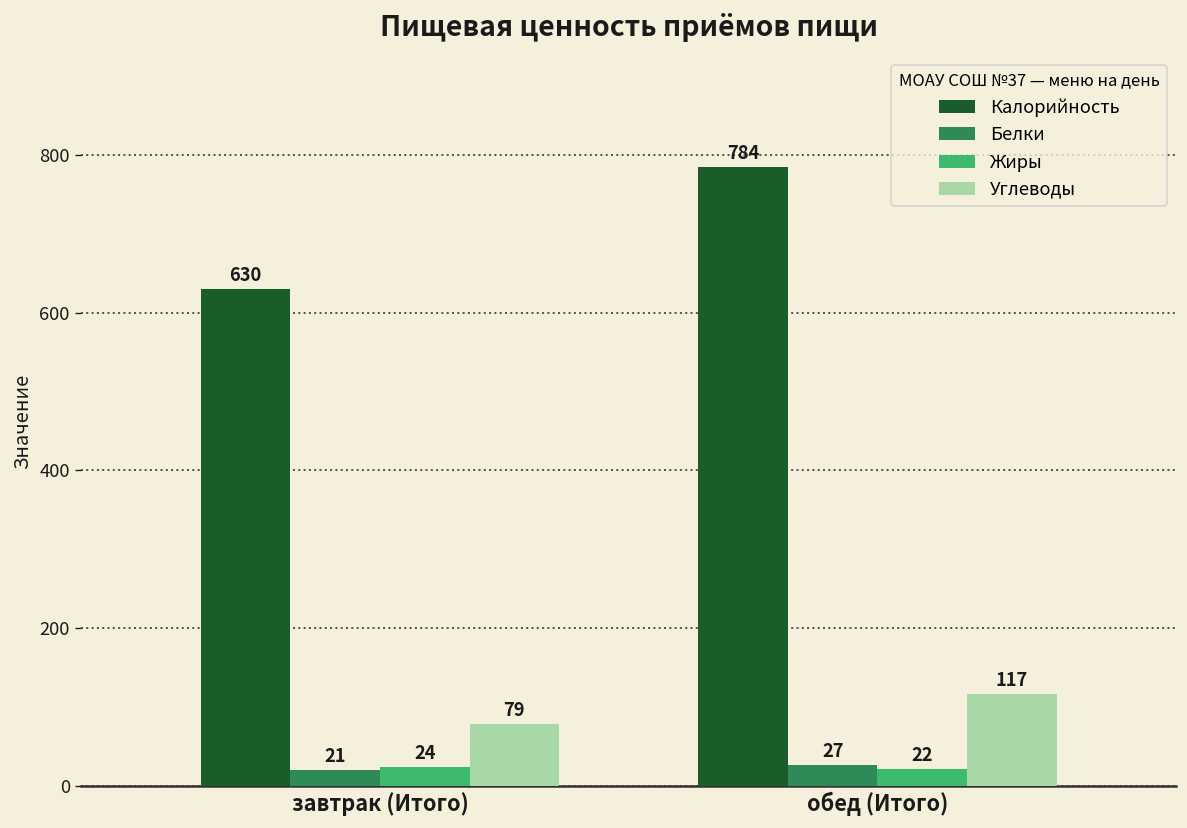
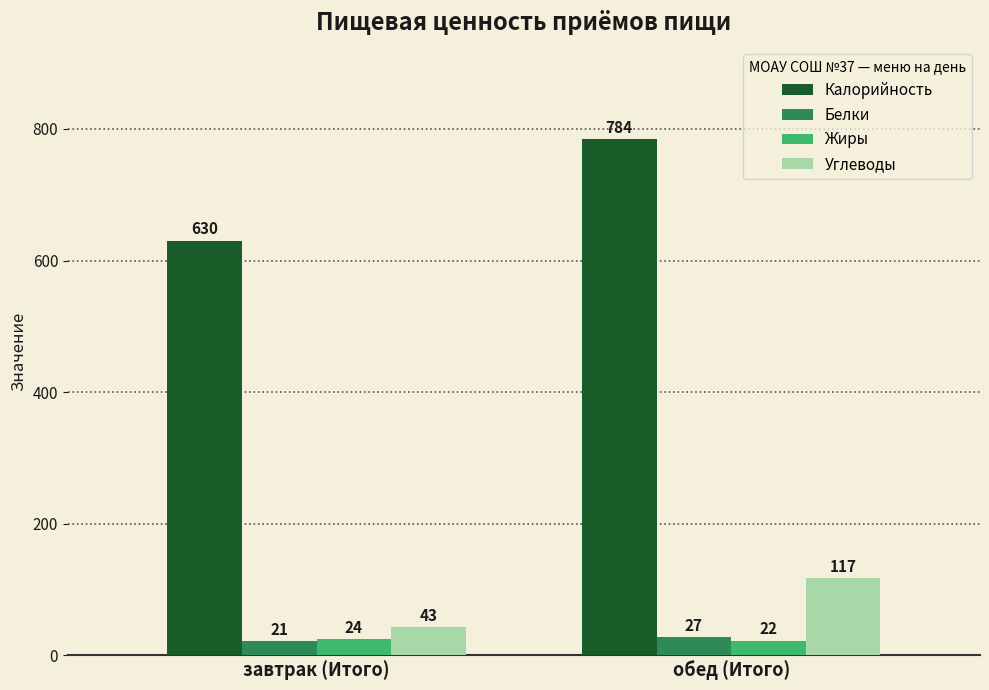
  {
    "Калорийность": {
      "завтрак (Итого)": 630,
      "обед (Итого)": 784
    },
    "Углеводы": {
-     "завтрак (Итого)": 79,
+     "завтрак (Итого)": 43,
      "обед (Итого)": 117
    }
  }
